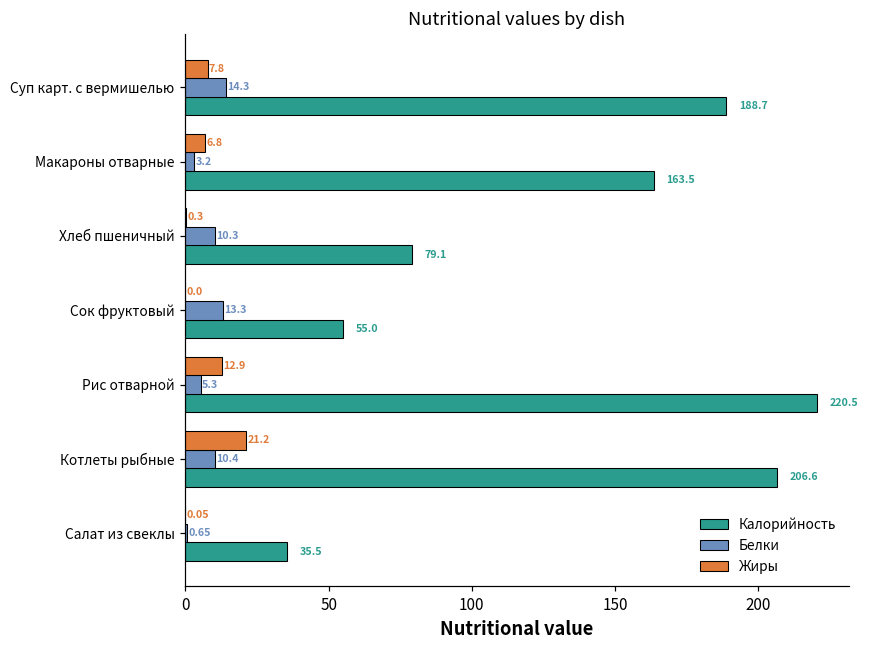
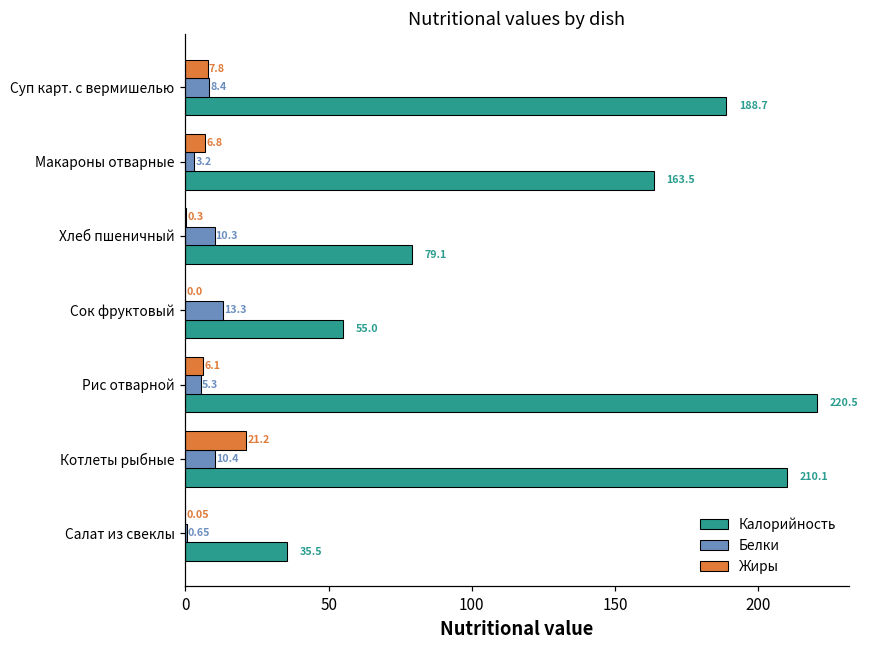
  {
    "Калорийность": {
      "Суп карт. с вермишелью": 188.7,
      "Макароны отварные": 163.5,
      "Хлеб пшеничный": 79.1,
      "Сок фруктовый": 55.0,
      "Рис отварной": 220.5,
-     "Котлеты рыбные": 206.6,
+     "Котлеты рыбные": 210.1,
      "Салат из свеклы": 35.5
    },
    "Белки": {
-     "Суп карт. с вермишелью": 14.3,
+     "Суп карт. с вермишелью": 8.4,
      "Макароны отварные": 3.2,
      "Хлеб пшеничный": 10.3,
      "Сок фруктовый": 13.3,
      "Рис отварной": 5.3,
      "Котлеты рыбные": 10.4,
      "Салат из свеклы": 0.65
    },
    "Жиры": {
      "Суп карт. с вермишелью": 7.8,
      "Макароны отварные": 6.8,
      "Хлеб пшеничный": 0.3,
      "Сок фруктовый": 0.0,
-     "Рис отварной": 12.9,
+     "Рис отварной": 6.1,
      "Котлеты рыбные": 21.2,
      "Салат из свеклы": 0.05
    }
  }
